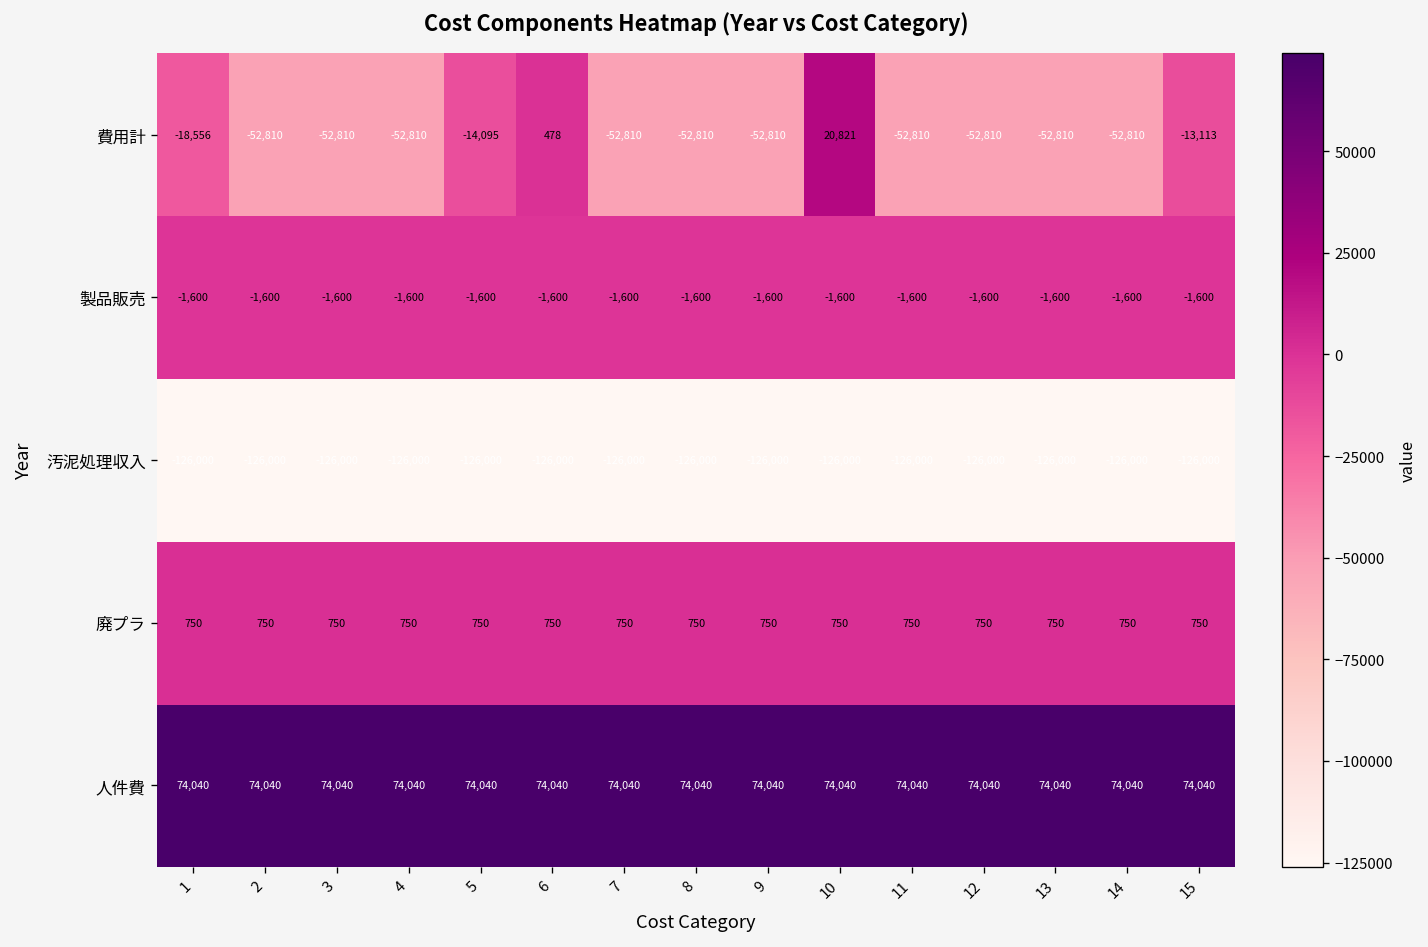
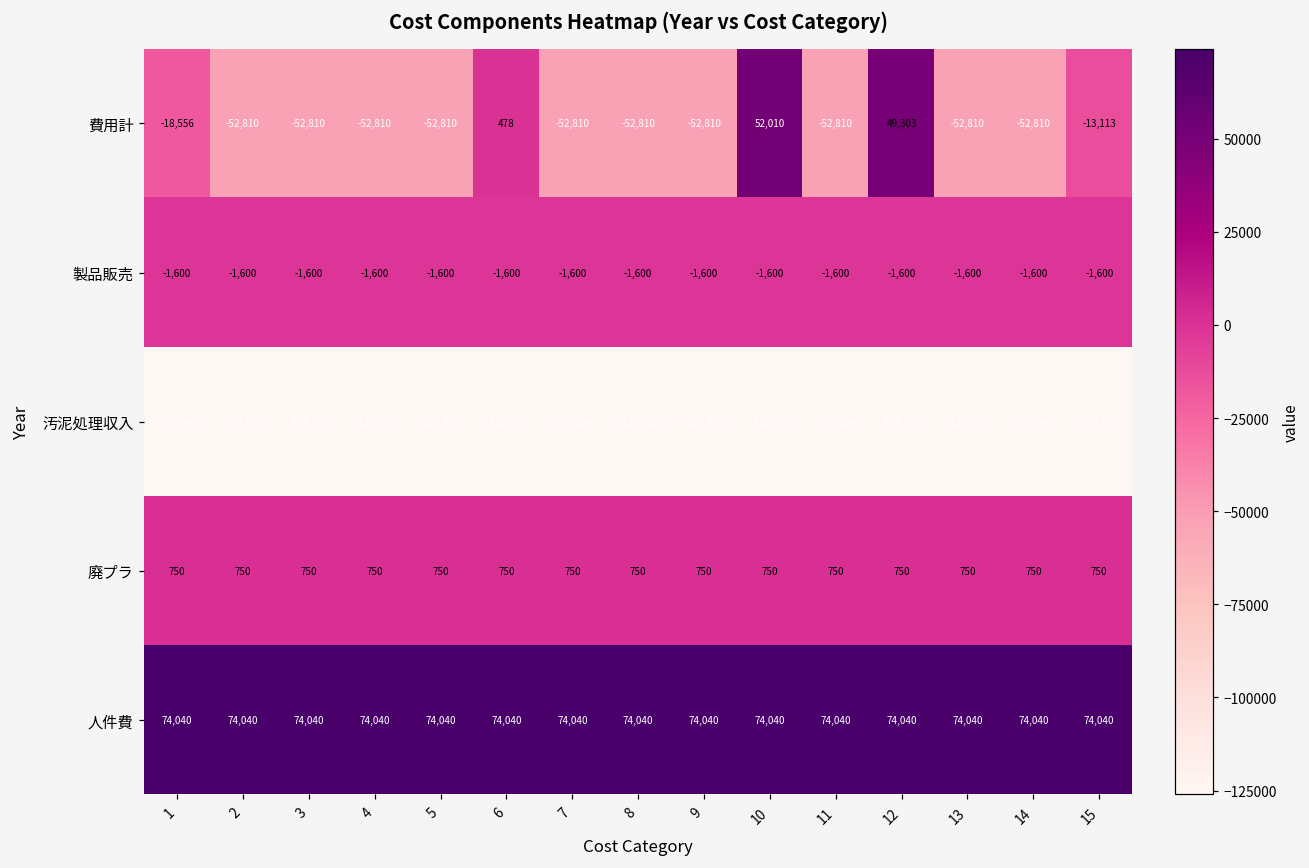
  {
    "費用計": {
      "1": "-18,556",
      "2": "-52,810",
      "3": "-52,810",
      "4": "-52,810",
-     "5": "-14,095",
+     "5": "-52,810",
      "6": "478",
      "7": "-52,810",
      "8": "-52,810",
      "9": "-52,810",
-     "10": "20,821",
+     "10": "52,010",
      "11": "-52,810",
-     "12": "-52,810",
+     "12": "49,303",
      "13": "-52,810",
      "14": "-52,810",
      "15": "-13,113"
    },
    "製品販売": {
      "1": "-1,600",
      "2": "-1,600",
      "3": "-1,600",
      "4": "-1,600",
      "5": "-1,600",
      "6": "-1,600",
      "7": "-1,600",
      "8": "-1,600",
      "9": "-1,600",
      "10": "-1,600",
      "11": "-1,600",
      "12": "-1,600",
      "13": "-1,600",
      "14": "-1,600",
      "15": "-1,600"
    },
    "廃プラ": {
      "1": "750",
      "2": "750",
      "3": "750",
      "4": "750",
      "5": "750",
      "6": "750",
      "7": "750",
      "8": "750",
      "9": "750",
      "10": "750",
      "11": "750",
      "12": "750",
      "13": "750",
      "14": "750",
      "15": "750"
    },
    "人件費": {
      "1": "74,040",
      "2": "74,040",
      "3": "74,040",
      "4": "74,040",
      "5": "74,040",
      "6": "74,040",
      "7": "74,040",
      "8": "74,040",
      "9": "74,040",
      "10": "74,040",
      "11": "74,040",
      "12": "74,040",
      "13": "74,040",
      "14": "74,040",
      "15": "74,040"
    }
  }
